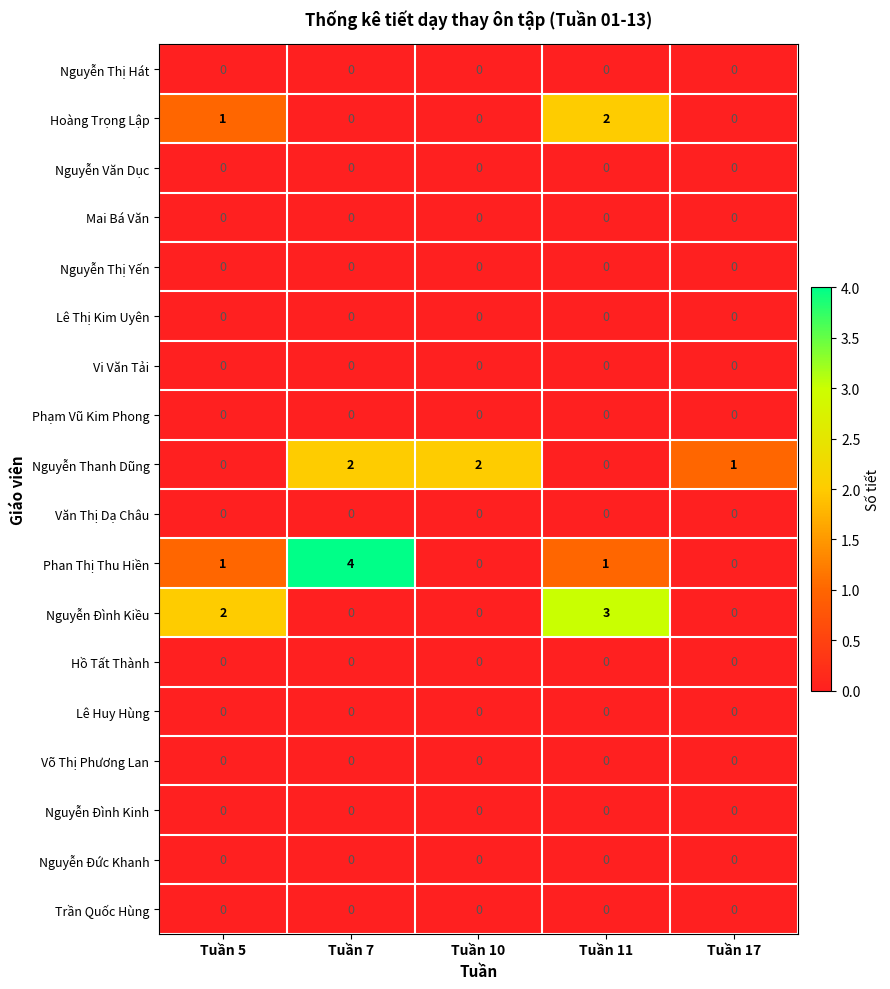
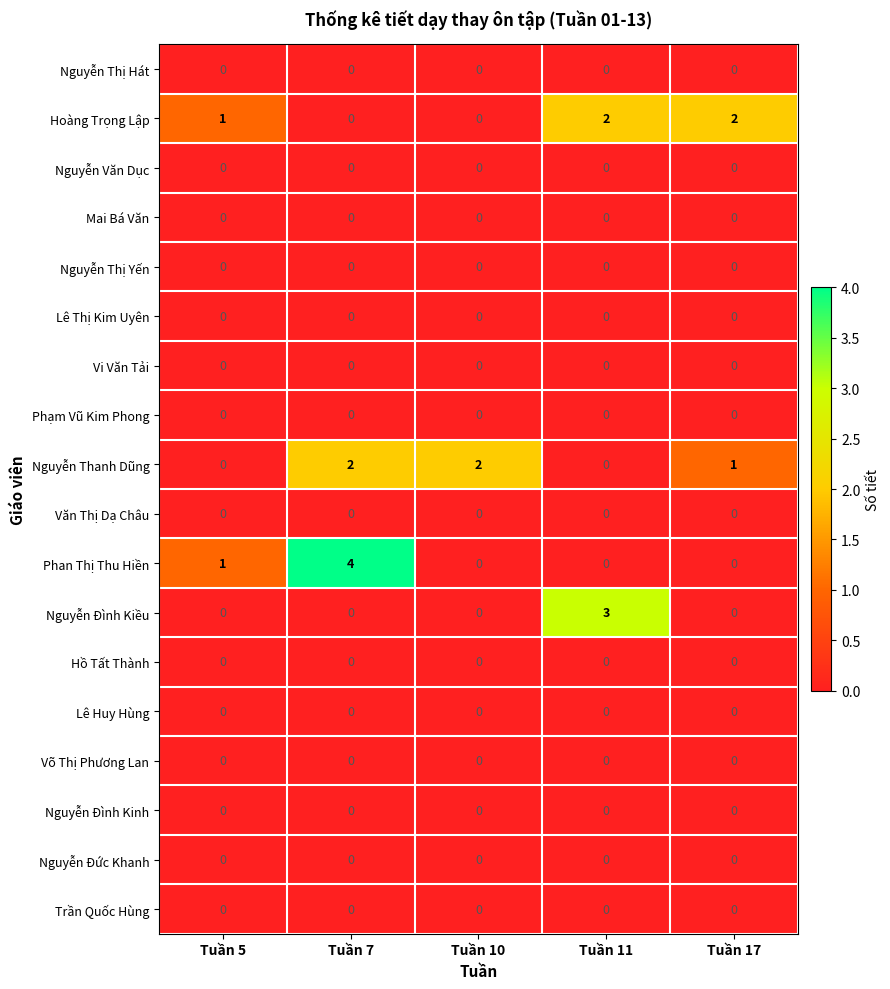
  {
    "Nguyễn Thị Hát": {
      "Tuần 5": 0,
      "Tuần 7": 0,
      "Tuần 10": 0,
      "Tuần 11": 0,
      "Tuần 17": 0
    },
    "Hoàng Trọng Lập": {
      "Tuần 5": 1,
      "Tuần 7": 0,
      "Tuần 10": 0,
      "Tuần 11": 2,
-     "Tuần 17": 0
+     "Tuần 17": 2
    },
    "Nguyễn Văn Dục": {
      "Tuần 5": 0,
      "Tuần 7": 0,
      "Tuần 10": 0,
      "Tuần 11": 0,
      "Tuần 17": 0
    },
    "Mai Bá Văn": {
      "Tuần 5": 0,
      "Tuần 7": 0,
      "Tuần 10": 0,
      "Tuần 11": 0,
      "Tuần 17": 0
    },
    "Nguyễn Thị Yến": {
      "Tuần 5": 0,
      "Tuần 7": 0,
      "Tuần 10": 0,
      "Tuần 11": 0,
      "Tuần 17": 0
    },
    "Lê Thị Kim Uyên": {
      "Tuần 5": 0,
      "Tuần 7": 0,
      "Tuần 10": 0,
      "Tuần 11": 0,
      "Tuần 17": 0
    },
    "Vi Văn Tải": {
      "Tuần 5": 0,
      "Tuần 7": 0,
      "Tuần 10": 0,
      "Tuần 11": 0,
      "Tuần 17": 0
    },
    "Phạm Vũ Kim Phong": {
      "Tuần 5": 0,
      "Tuần 7": 0,
      "Tuần 10": 0,
      "Tuần 11": 0,
      "Tuần 17": 0
    },
    "Nguyễn Thanh Dũng": {
      "Tuần 5": 0,
      "Tuần 7": 2,
      "Tuần 10": 2,
      "Tuần 11": 0,
      "Tuần 17": 1
    },
    "Văn Thị Dạ Châu": {
      "Tuần 5": 0,
      "Tuần 7": 0,
      "Tuần 10": 0,
      "Tuần 11": 0,
      "Tuần 17": 0
    },
    "Phan Thị Thu Hiền": {
      "Tuần 5": 1,
      "Tuần 7": 4,
      "Tuần 10": 0,
-     "Tuần 11": 1,
+     "Tuần 11": 0,
      "Tuần 17": 0
    },
    "Nguyễn Đình Kiều": {
-     "Tuần 5": 2,
+     "Tuần 5": 0,
      "Tuần 7": 0,
      "Tuần 10": 0,
      "Tuần 11": 3,
      "Tuần 17": 0
    },
    "Hồ Tất Thành": {
      "Tuần 5": 0,
      "Tuần 7": 0,
      "Tuần 10": 0,
      "Tuần 11": 0,
      "Tuần 17": 0
    },
    "Lê Huy Hùng": {
      "Tuần 5": 0,
      "Tuần 7": 0,
      "Tuần 10": 0,
      "Tuần 11": 0,
      "Tuần 17": 0
    },
    "Võ Thị Phương Lan": {
      "Tuần 5": 0,
      "Tuần 7": 0,
      "Tuần 10": 0,
      "Tuần 11": 0,
      "Tuần 17": 0
    },
    "Nguyễn Đình Kinh": {
      "Tuần 5": 0,
      "Tuần 7": 0,
      "Tuần 10": 0,
      "Tuần 11": 0,
      "Tuần 17": 0
    },
    "Nguyễn Đức Khanh": {
      "Tuần 5": 0,
      "Tuần 7": 0,
      "Tuần 10": 0,
      "Tuần 11": 0,
      "Tuần 17": 0
    },
    "Trần Quốc Hùng": {
      "Tuần 5": 0,
      "Tuần 7": 0,
      "Tuần 10": 0,
      "Tuần 11": 0,
      "Tuần 17": 0
    }
  }
